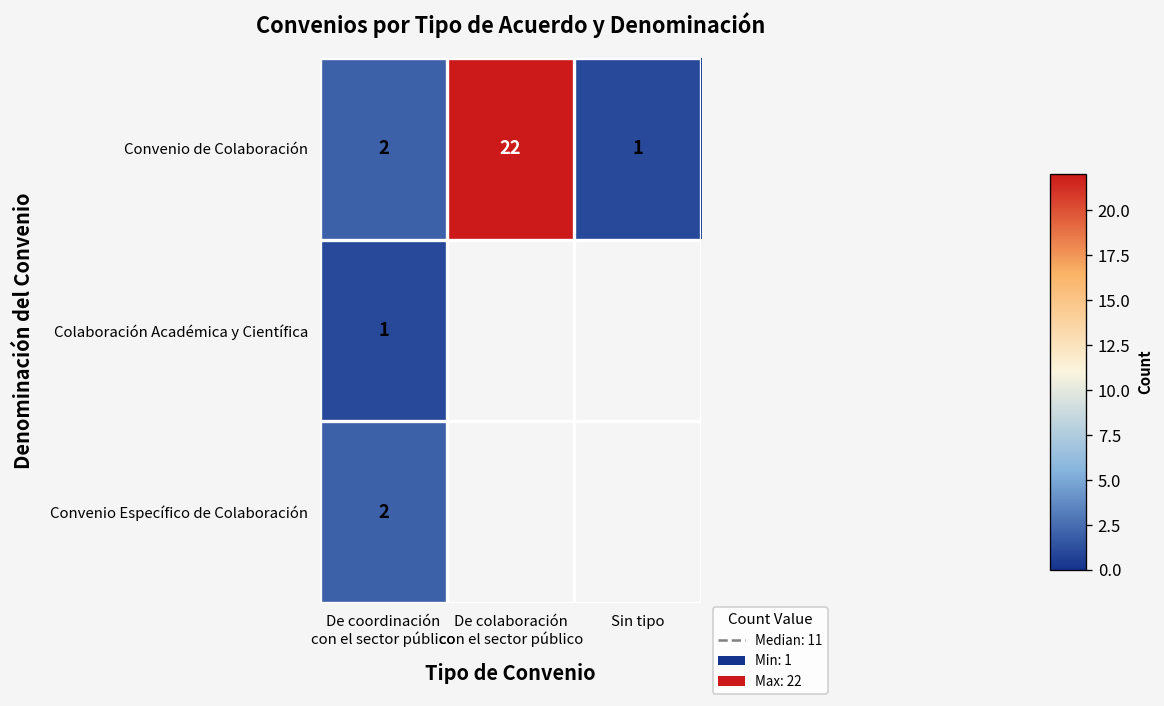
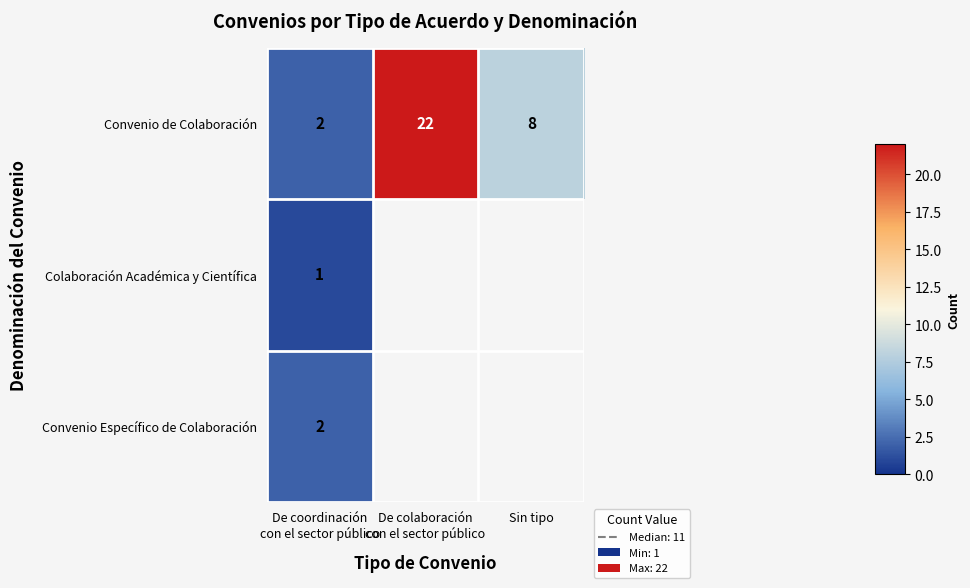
  {
    "Convenio de Colaboración": {
      "De coordinación con el sector público": 2,
      "De colaboración con el sector público": 22,
-     "Sin tipo": 1
+     "Sin tipo": 8
    },
    "Colaboración Académica y Científica": {
      "De coordinación con el sector público": 1
    },
    "Convenio Específico de Colaboración": {
      "De coordinación con el sector público": 2
    }
  }
